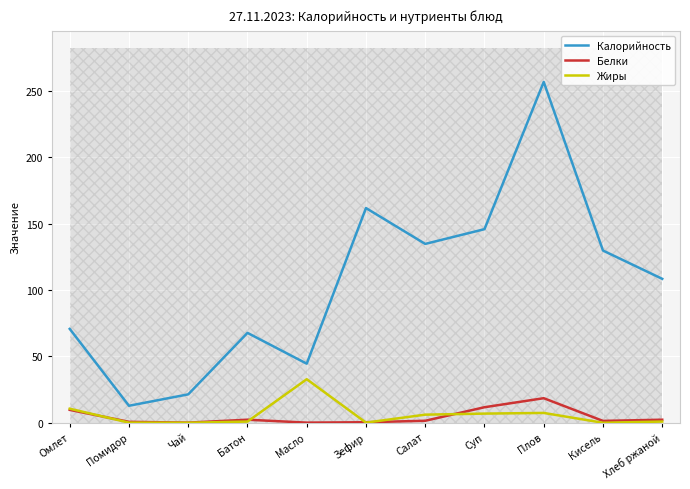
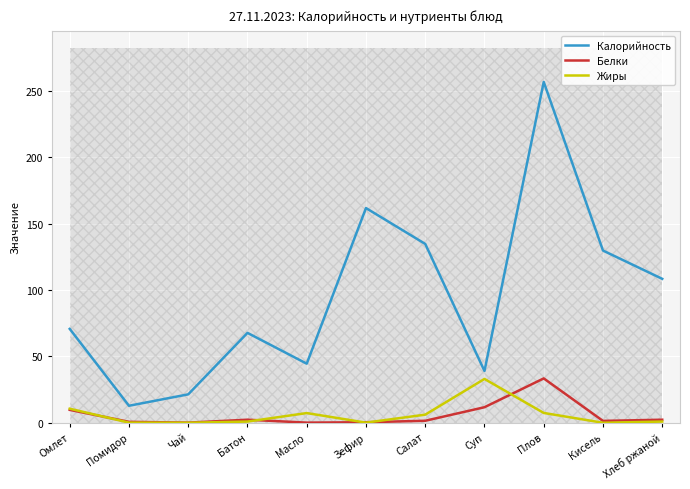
  {
    "Калорийность": {
      "Омлет": 71,
      "Помидор": 13,
      "Чай": 21,
      "Батон": 68,
      "Масло": 45,
      "Зефир": 162,
      "Салат": 135,
-     "Суп": 146,
+     "Суп": 39,
      "Плов": 257,
      "Кисель": 130,
      "Хлеб ржаной": 108
    },
    "Белки": {
      "Масло": 0,
      "Салат": 2,
      "Суп": 12,
-     "Плов": 19
+     "Плов": 33
    },
    "Жиры": {
-     "Масло": 33,
+     "Масло": 7,
      "Салат": 6,
-     "Суп": 7,
+     "Суп": 33,
      "Плов": 7
    }
  }
